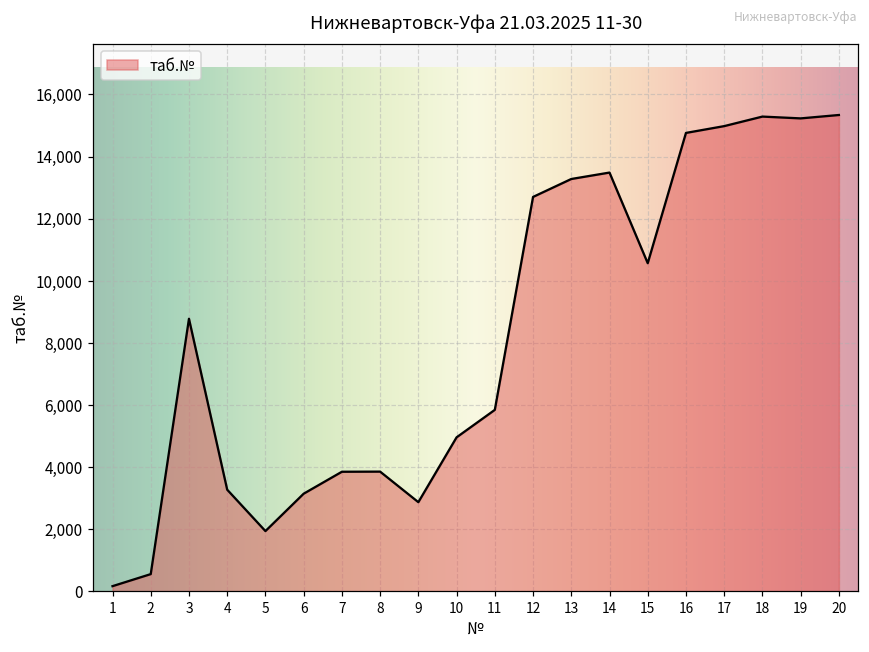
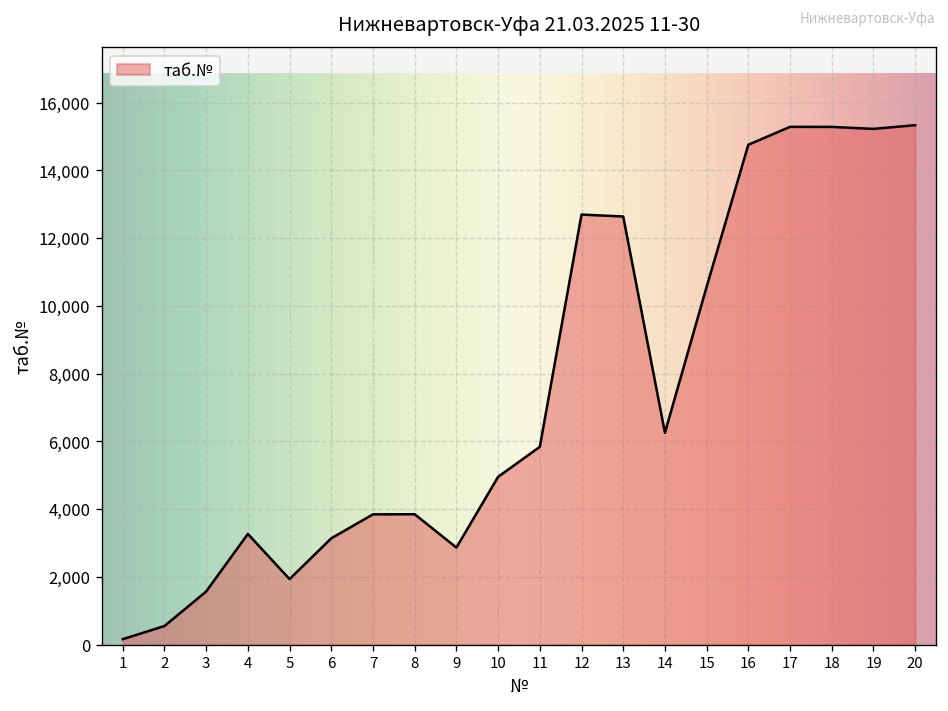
  {
    "1": "200",
    "2": "600",
-   "3": "8,800",
+   "3": "1,600",
    "4": "3,300",
    "5": "1,900",
    "6": "3,100",
    "7": "3,800",
    "8": "3,900",
    "9": "2,900",
    "10": "5,000",
    "11": "5,800",
    "12": "12,700",
-   "13": "13,300",
-   "14": "13,500",
+   "13": "12,600",
+   "14": "6,300",
    "15": "10,600",
    "16": "14,800",
-   "17": "15,000",
+   "17": "15,300",
    "18": "15,300",
    "19": "15,200",
    "20": "15,300"
  }
